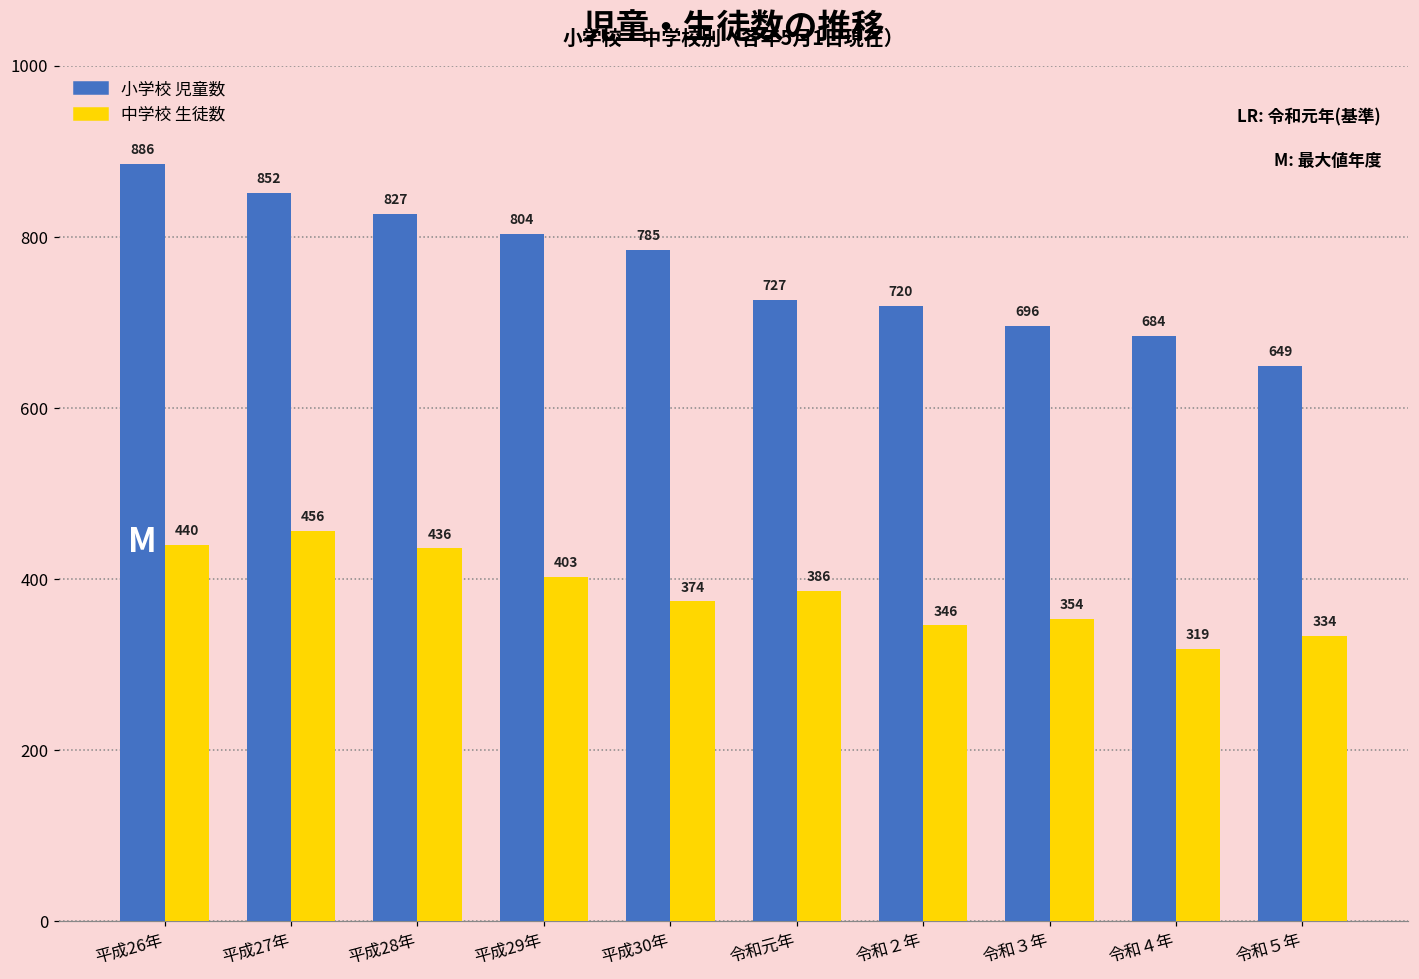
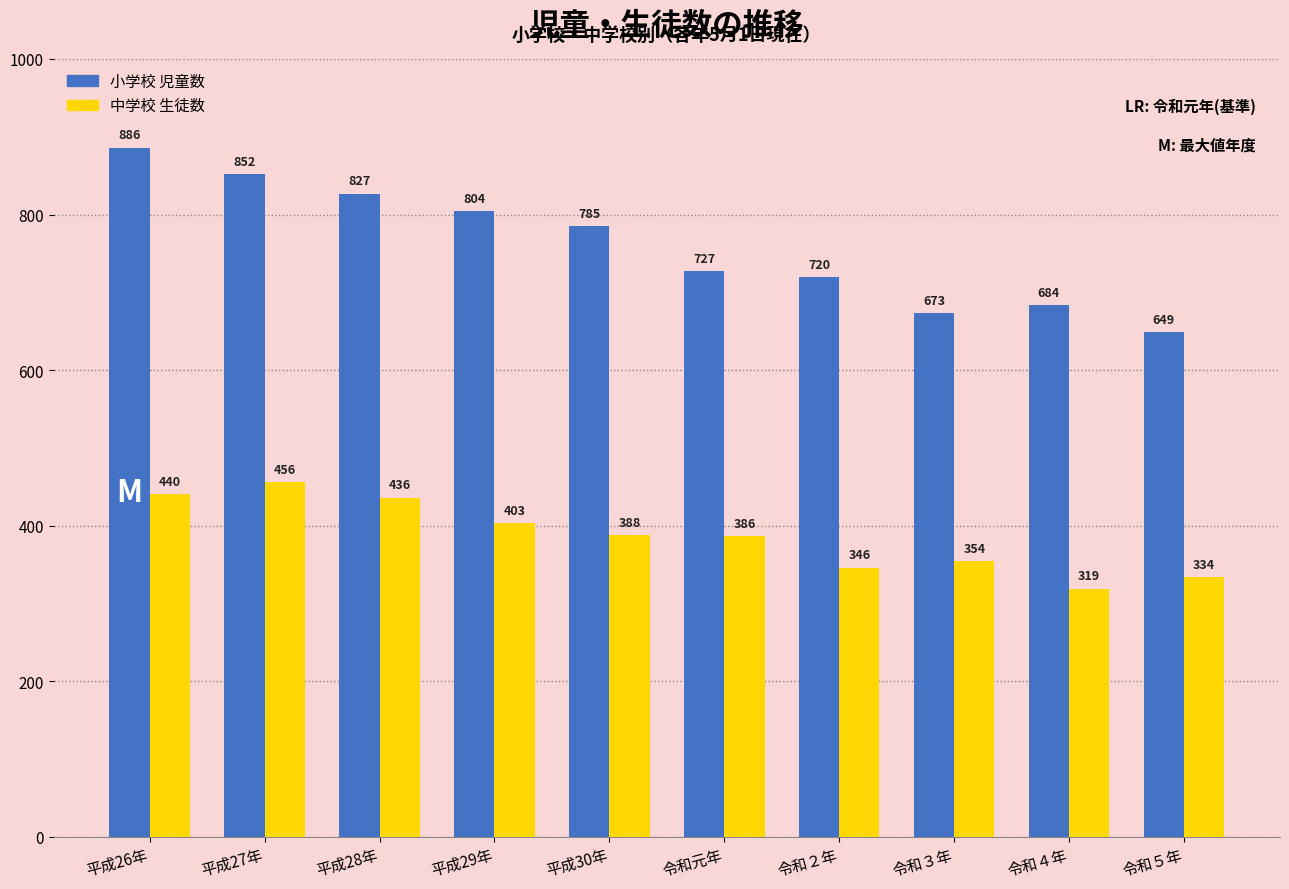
  {
    "小学校 児童数": {
      "平成26年": 886,
      "平成27年": 852,
      "平成28年": 827,
      "平成29年": 804,
      "平成30年": 785,
      "令和元年": 727,
      "令和２年": 720,
-     "令和３年": 696,
+     "令和３年": 673,
      "令和４年": 684,
      "令和５年": 649
    },
    "中学校 生徒数": {
      "平成26年": 440,
      "平成27年": 456,
      "平成28年": 436,
      "平成29年": 403,
-     "平成30年": 374,
+     "平成30年": 388,
      "令和元年": 386,
      "令和２年": 346,
      "令和３年": 354,
      "令和４年": 319,
      "令和５年": 334
    }
  }
